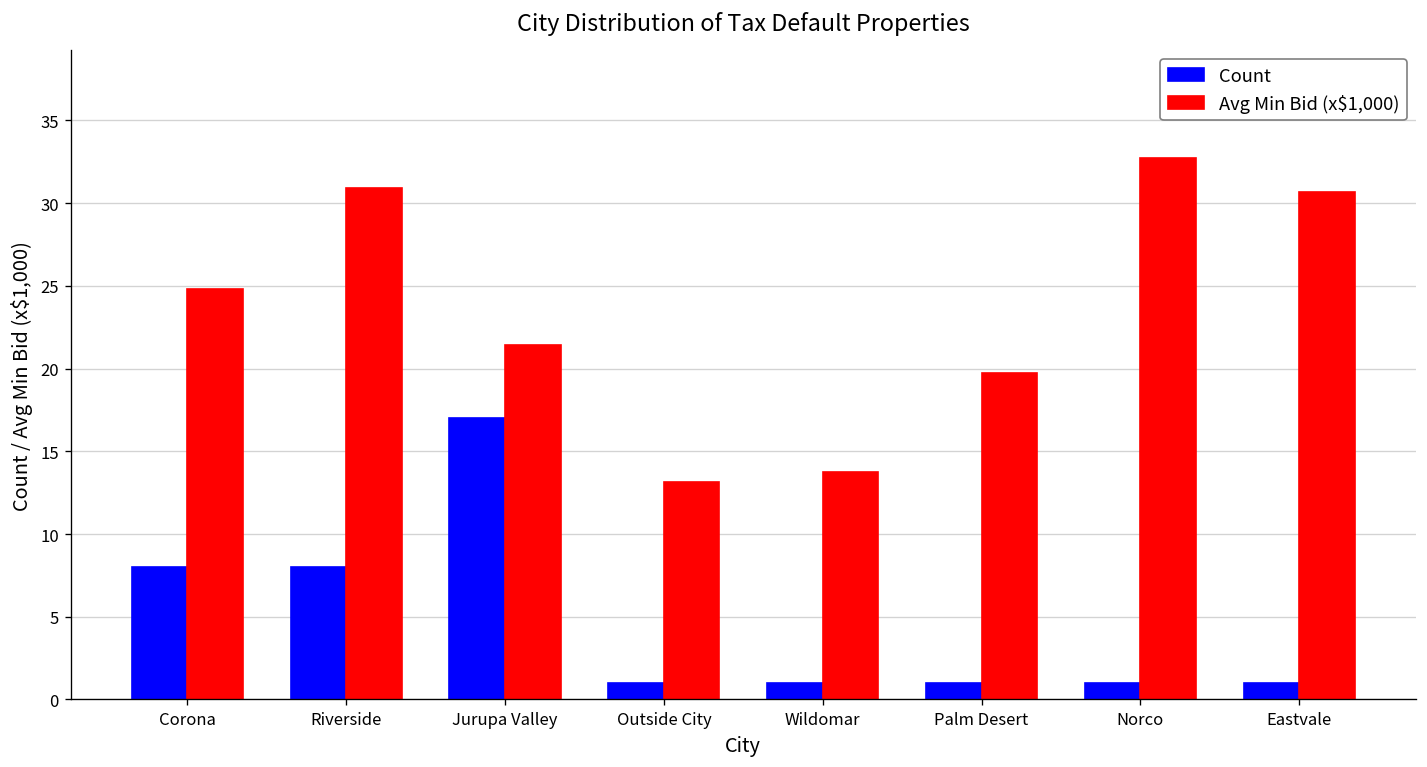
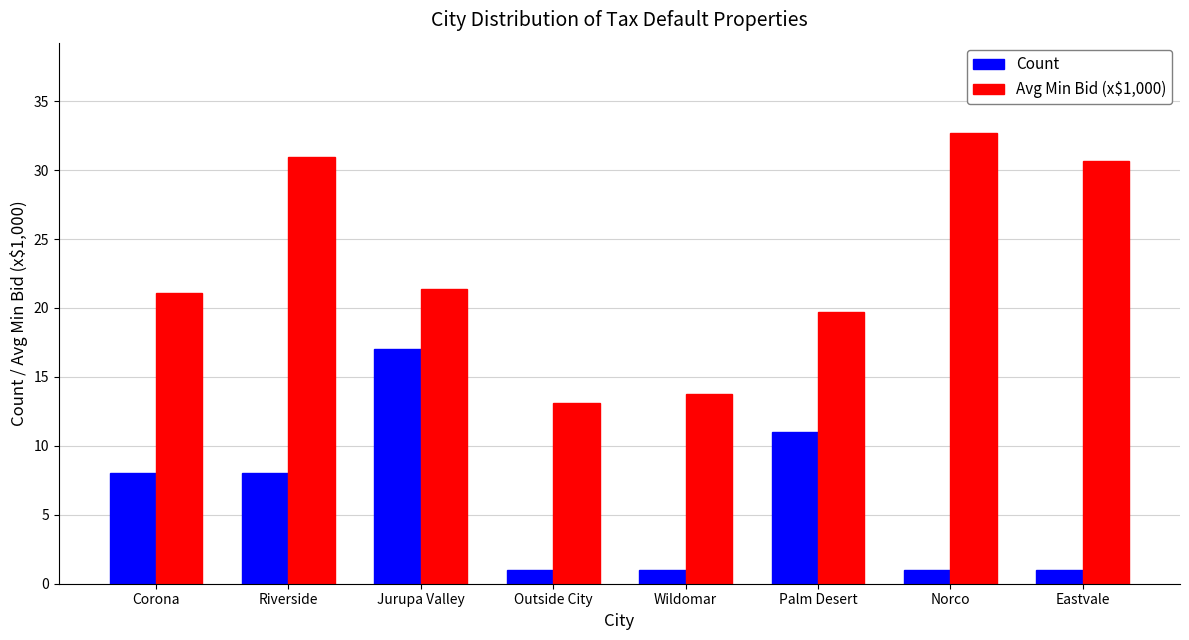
  {
    "Count": {
      "Corona": 8,
      "Riverside": 8,
      "Jurupa Valley": 17,
      "Outside City": 1,
      "Wildomar": 1,
-     "Palm Desert": 1,
+     "Palm Desert": 11,
      "Norco": 1,
      "Eastvale": 1
    },
    "Avg Min Bid (x$1,000)": {
-     "Corona": 24.8,
+     "Corona": 21.1,
      "Riverside": 30.9,
      "Jurupa Valley": 21.4,
      "Outside City": 13.1,
      "Wildomar": 13.8,
      "Palm Desert": 19.7,
      "Norco": 32.7,
      "Eastvale": 30.7
    }
  }
